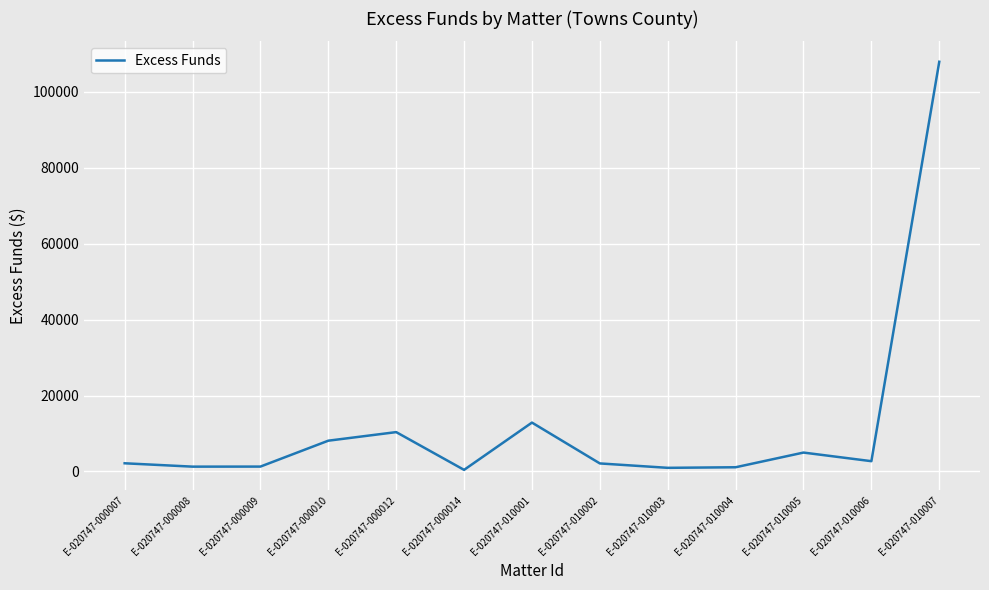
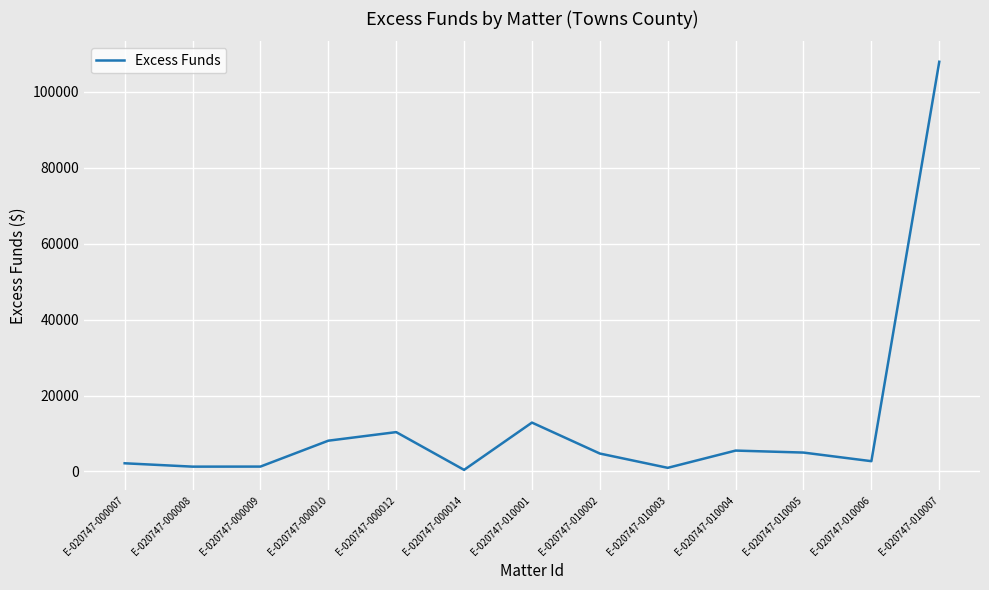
  {
    "E-020747-000007": 2000,
    "E-020747-000008": 1000,
    "E-020747-000009": 1000,
    "E-020747-000010": 8000,
    "E-020747-000012": 10000,
    "E-020747-000014": 0,
    "E-020747-010001": 13000,
-   "E-020747-010002": 2000,
+   "E-020747-010002": 5000,
    "E-020747-010003": 1000,
-   "E-020747-010004": 1000,
+   "E-020747-010004": 6000,
    "E-020747-010005": 5000,
    "E-020747-010006": 3000,
    "E-020747-010007": 108000
  }
